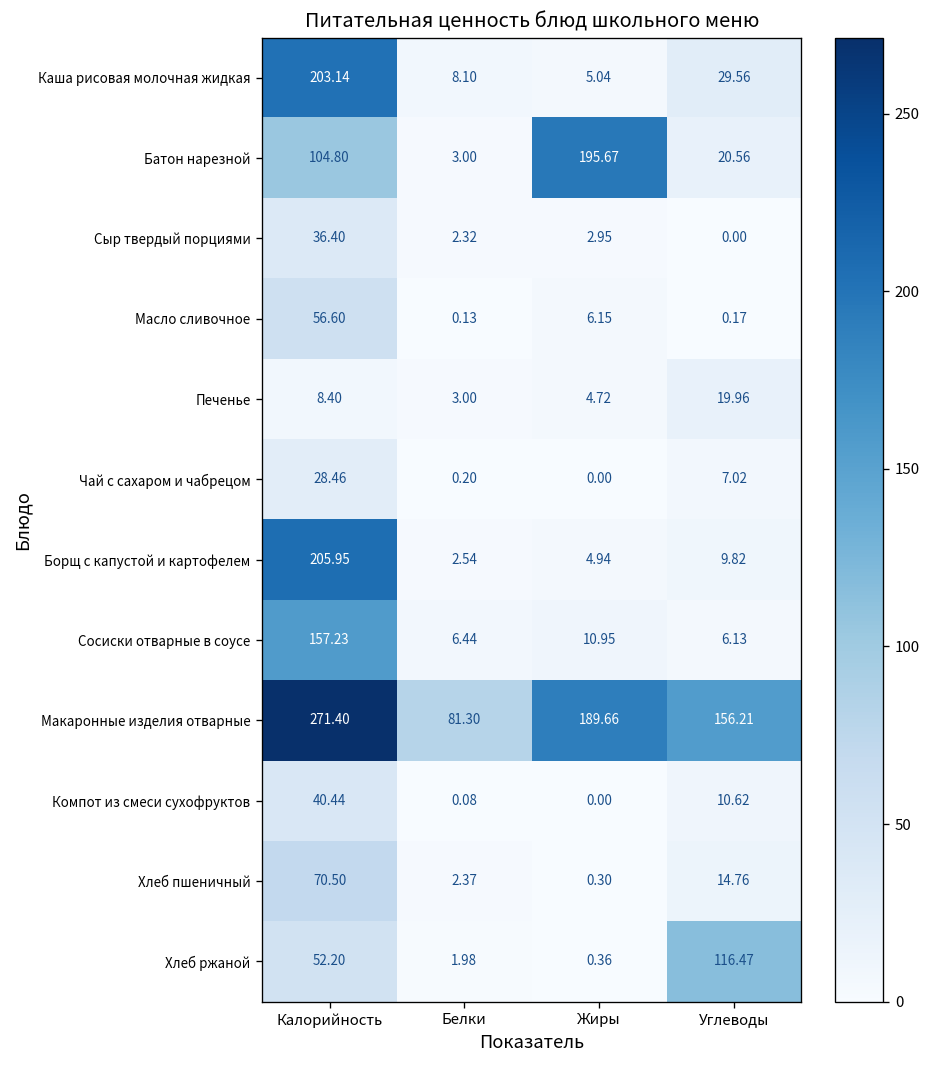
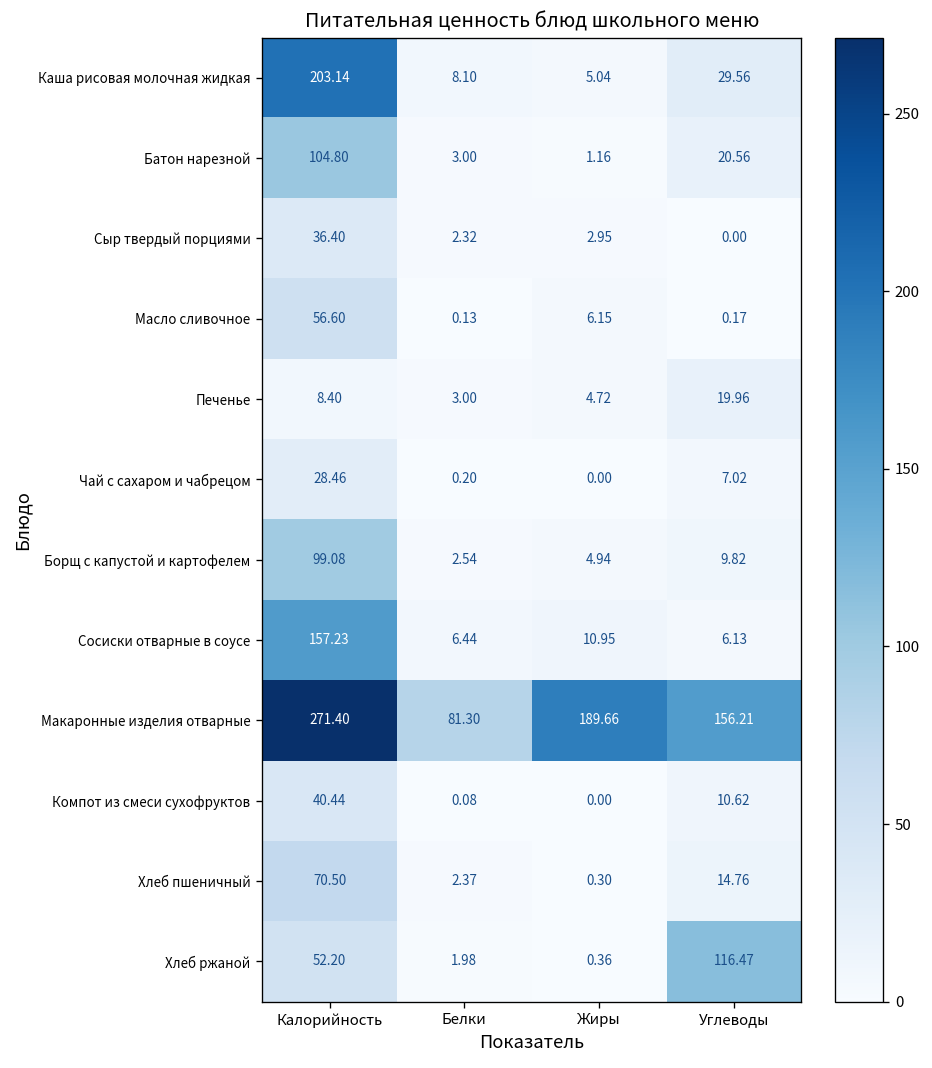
  {
    "Каша рисовая молочная жидкая": {
      "Калорийность": 203.14,
      "Белки": 8.10,
      "Жиры": 5.04,
      "Углеводы": 29.56
    },
    "Батон нарезной": {
      "Калорийность": 104.80,
      "Белки": 3.00,
-     "Жиры": 195.67,
+     "Жиры": 1.16,
      "Углеводы": 20.56
    },
    "Сыр твердый порциями": {
      "Калорийность": 36.40,
      "Белки": 2.32,
      "Жиры": 2.95,
      "Углеводы": 0.00
    },
    "Масло сливочное": {
      "Калорийность": 56.60,
      "Белки": 0.13,
      "Жиры": 6.15,
      "Углеводы": 0.17
    },
    "Печенье": {
      "Калорийность": 8.40,
      "Белки": 3.00,
      "Жиры": 4.72,
      "Углеводы": 19.96
    },
    "Чай с сахаром и чабрецом": {
      "Калорийность": 28.46,
      "Белки": 0.20,
      "Жиры": 0.00,
      "Углеводы": 7.02
    },
    "Борщ с капустой и картофелем": {
-     "Калорийность": 205.95,
+     "Калорийность": 99.08,
      "Белки": 2.54,
      "Жиры": 4.94,
      "Углеводы": 9.82
    },
    "Сосиски отварные в соусе": {
      "Калорийность": 157.23,
      "Белки": 6.44,
      "Жиры": 10.95,
      "Углеводы": 6.13
    },
    "Макаронные изделия отварные": {
      "Калорийность": 271.40,
      "Белки": 81.30,
      "Жиры": 189.66,
      "Углеводы": 156.21
    },
    "Компот из смеси сухофруктов": {
      "Калорийность": 40.44,
      "Белки": 0.08,
      "Жиры": 0.00,
      "Углеводы": 10.62
    },
    "Хлеб пшеничный": {
      "Калорийность": 70.50,
      "Белки": 2.37,
      "Жиры": 0.30,
      "Углеводы": 14.76
    },
    "Хлеб ржаной": {
      "Калорийность": 52.20,
      "Белки": 1.98,
      "Жиры": 0.36,
      "Углеводы": 116.47
    }
  }
